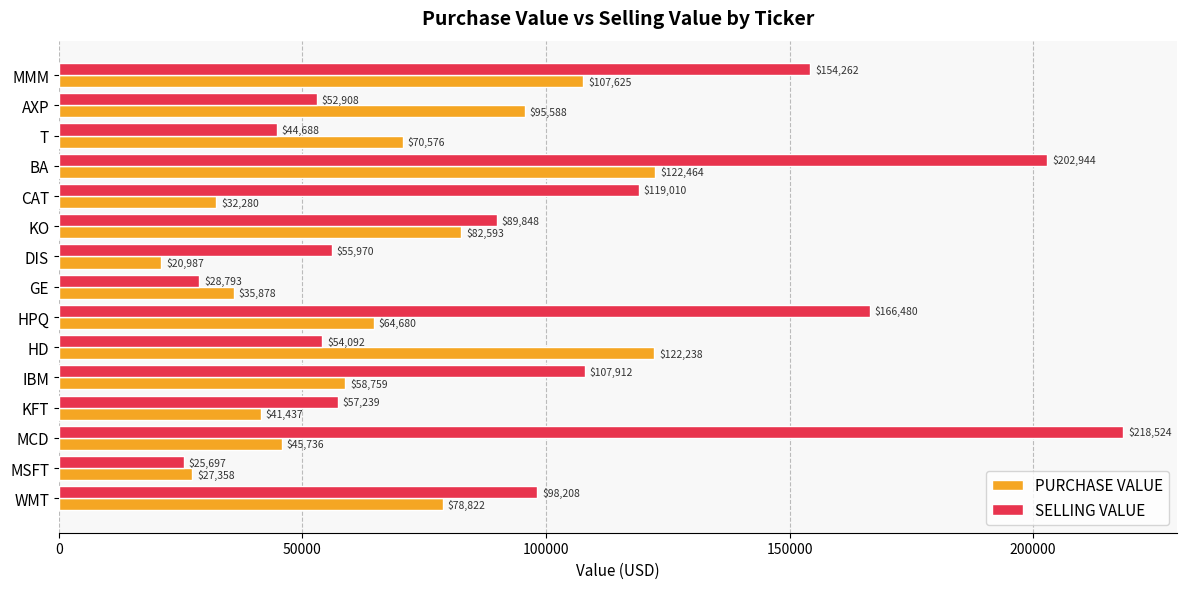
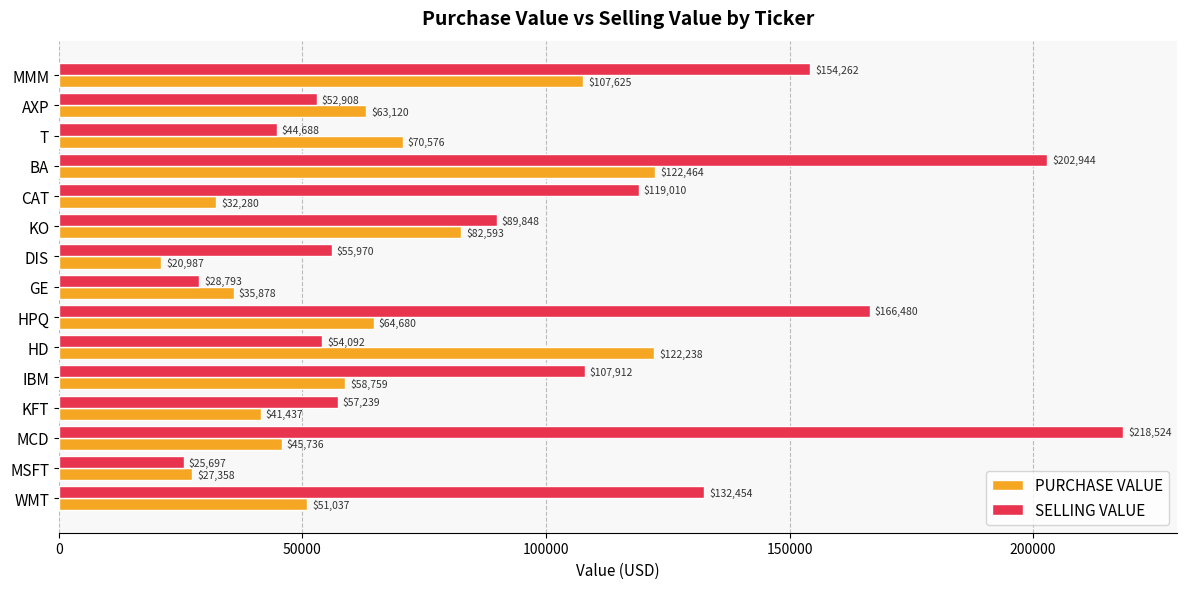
  {
    "PURCHASE VALUE": {
      "MMM": "$107,625",
-     "AXP": "$95,588",
+     "AXP": "$63,120",
      "T": "$70,576",
      "BA": "$122,464",
      "CAT": "$32,280",
      "KO": "$82,593",
      "DIS": "$20,987",
      "GE": "$35,878",
      "HPQ": "$64,680",
      "HD": "$122,238",
      "IBM": "$58,759",
      "KFT": "$41,437",
      "MCD": "$45,736",
      "MSFT": "$27,358",
-     "WMT": "$78,822"
+     "WMT": "$51,037"
    },
    "SELLING VALUE": {
      "MMM": "$154,262",
      "AXP": "$52,908",
      "T": "$44,688",
      "BA": "$202,944",
      "CAT": "$119,010",
      "KO": "$89,848",
      "DIS": "$55,970",
      "GE": "$28,793",
      "HPQ": "$166,480",
      "HD": "$54,092",
      "IBM": "$107,912",
      "KFT": "$57,239",
      "MCD": "$218,524",
      "MSFT": "$25,697",
-     "WMT": "$98,208"
+     "WMT": "$132,454"
    }
  }
